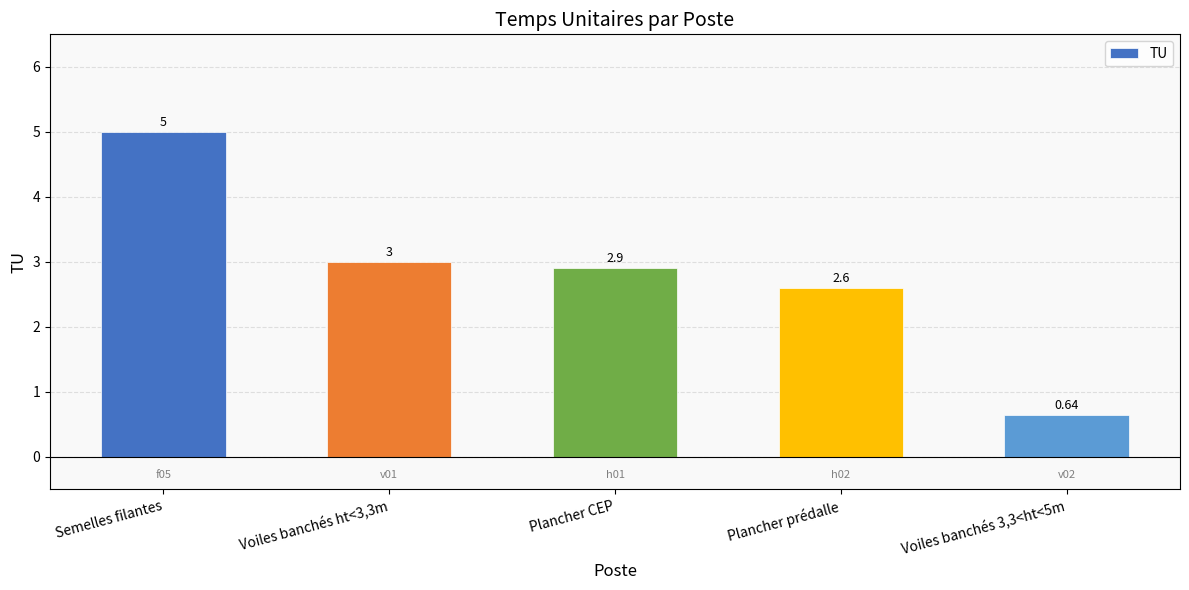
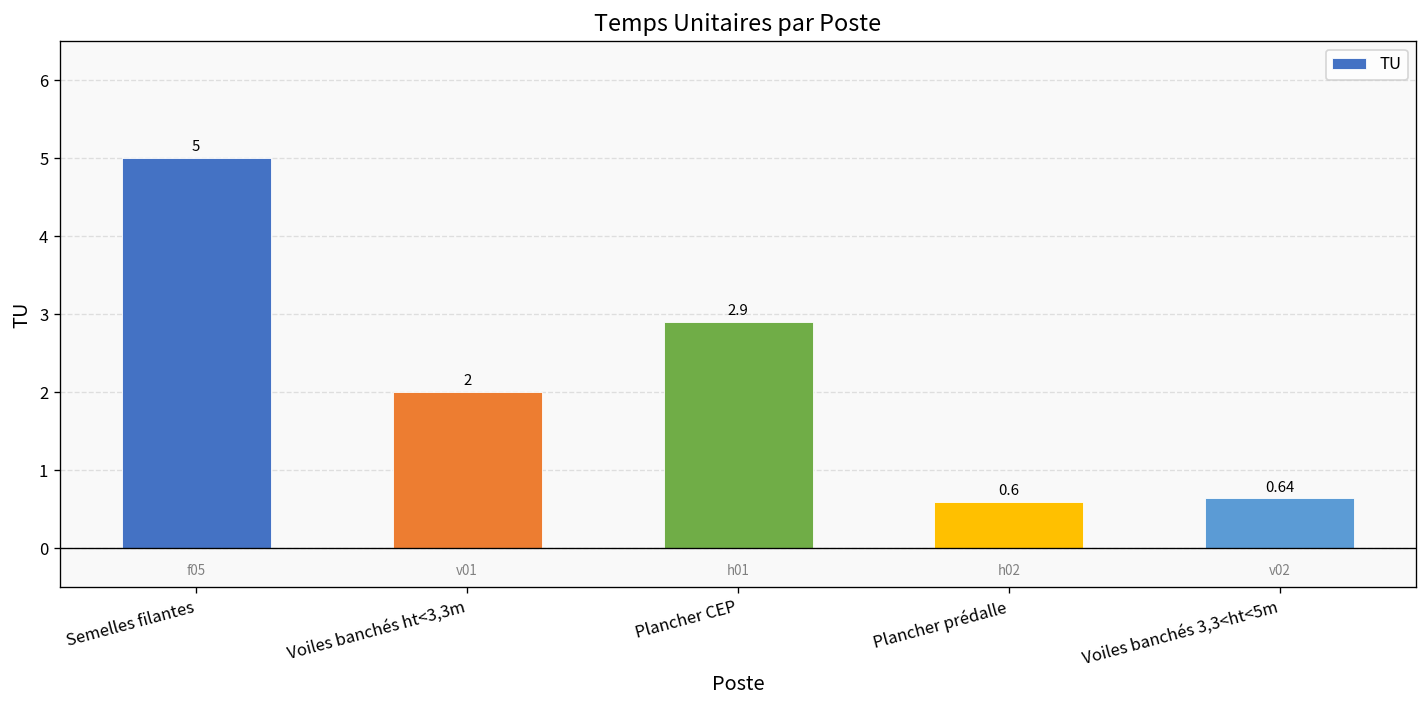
  {
    "Semelles filantes": 5,
-   "Voiles banchés ht<3,3m": 3,
+   "Voiles banchés ht<3,3m": 2,
    "Plancher CEP": 2.9,
-   "Plancher prédalle": 2.6,
+   "Plancher prédalle": 0.6,
    "Voiles banchés 3,3<ht<5m": 0.64
  }
